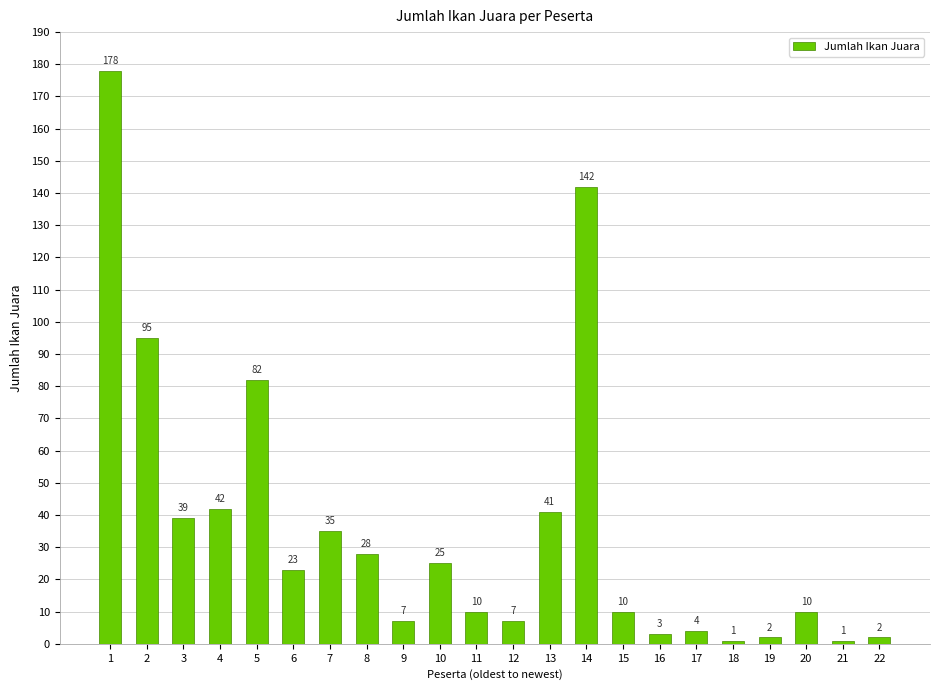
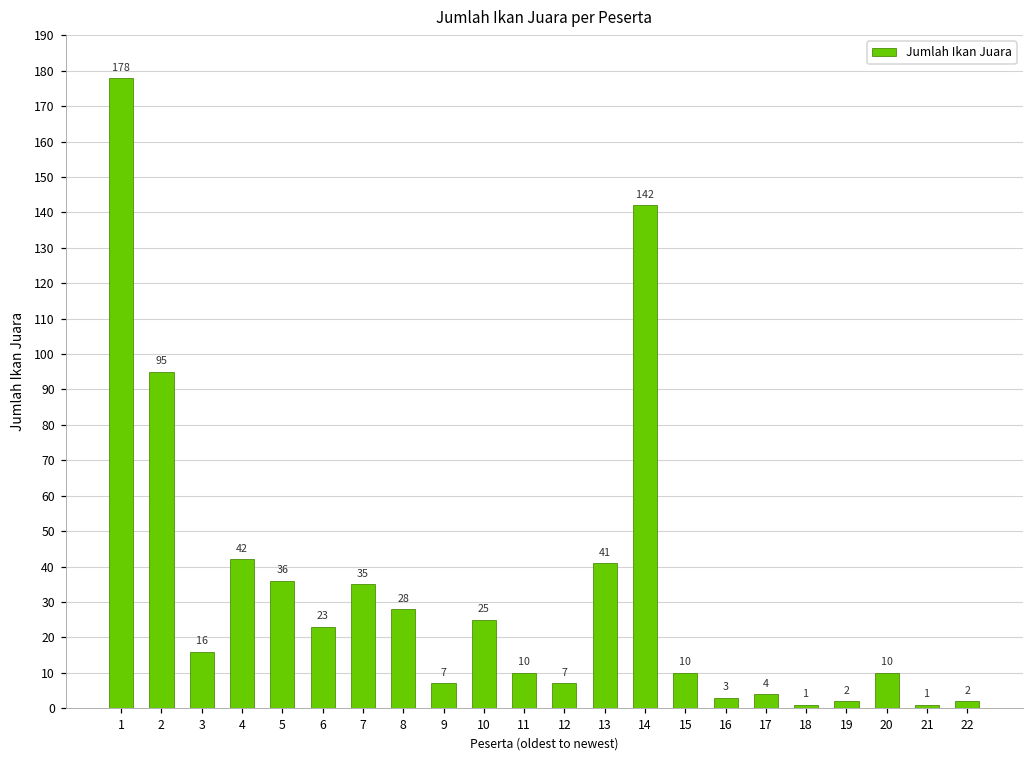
  {
    "1": 178,
    "2": 95,
-   "3": 39,
+   "3": 16,
    "4": 42,
-   "5": 82,
+   "5": 36,
    "6": 23,
    "7": 35,
    "8": 28,
    "9": 7,
    "10": 25,
    "11": 10,
    "12": 7,
    "13": 41,
    "14": 142,
    "15": 10,
    "16": 3,
    "17": 4,
    "18": 1,
    "19": 2,
    "20": 10,
    "21": 1,
    "22": 2
  }
